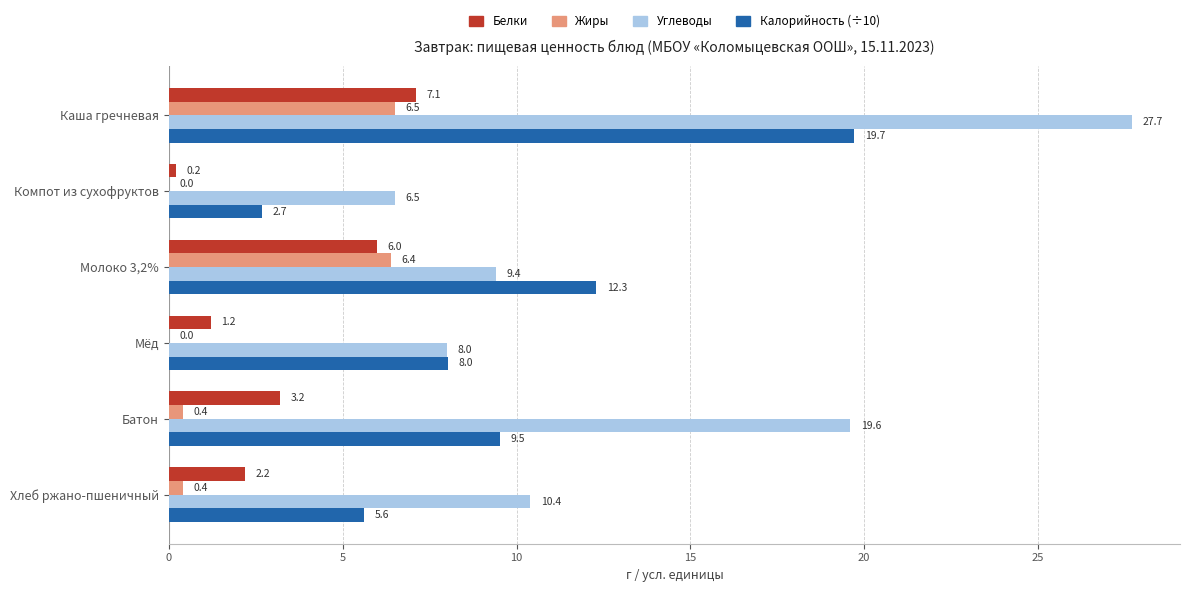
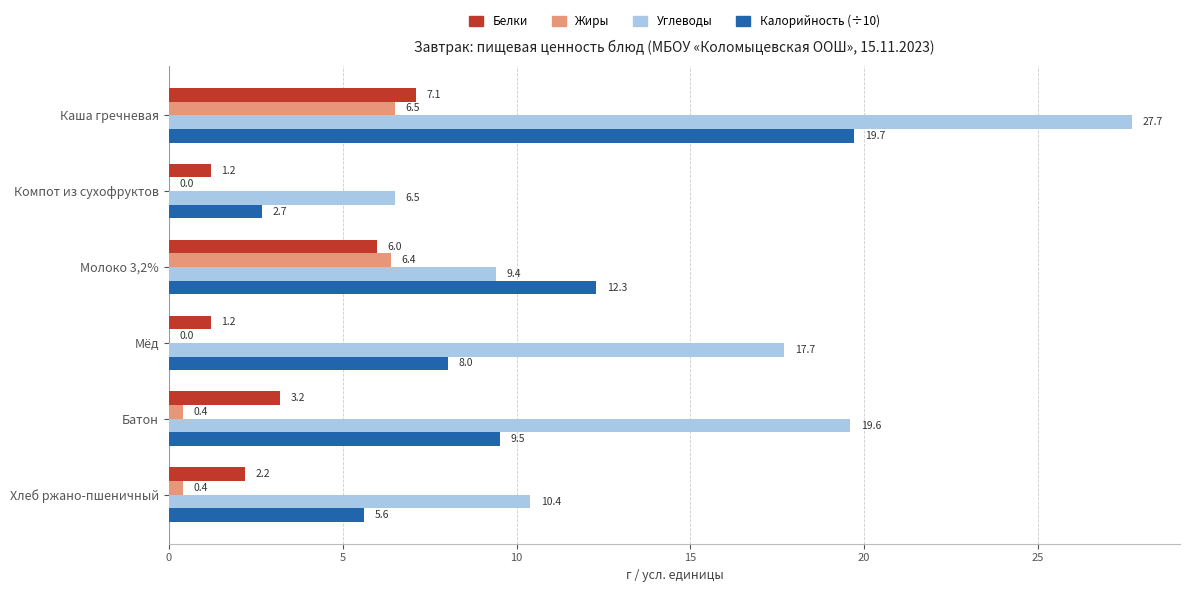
  {
    "Белки": {
      "Каша гречневая": 7.1,
-     "Компот из сухофруктов": 0.2,
+     "Компот из сухофруктов": 1.2,
      "Молоко 3,2%": 6.0,
      "Мёд": 1.2,
      "Батон": 3.2,
      "Хлеб ржано-пшеничный": 2.2
    },
    "Жиры": {
      "Каша гречневая": 6.5,
      "Компот из сухофруктов": 0.0,
      "Молоко 3,2%": 6.4,
      "Мёд": 0.0,
      "Батон": 0.4,
      "Хлеб ржано-пшеничный": 0.4
    },
    "Углеводы": {
      "Каша гречневая": 27.7,
      "Компот из сухофруктов": 6.5,
      "Молоко 3,2%": 9.4,
-     "Мёд": 8.0,
+     "Мёд": 17.7,
      "Батон": 19.6,
      "Хлеб ржано-пшеничный": 10.4
    },
    "Калорийность (÷10)": {
      "Каша гречневая": 19.7,
      "Компот из сухофруктов": 2.7,
      "Молоко 3,2%": 12.3,
      "Мёд": 8.0,
      "Батон": 9.5,
      "Хлеб ржано-пшеничный": 5.6
    }
  }
